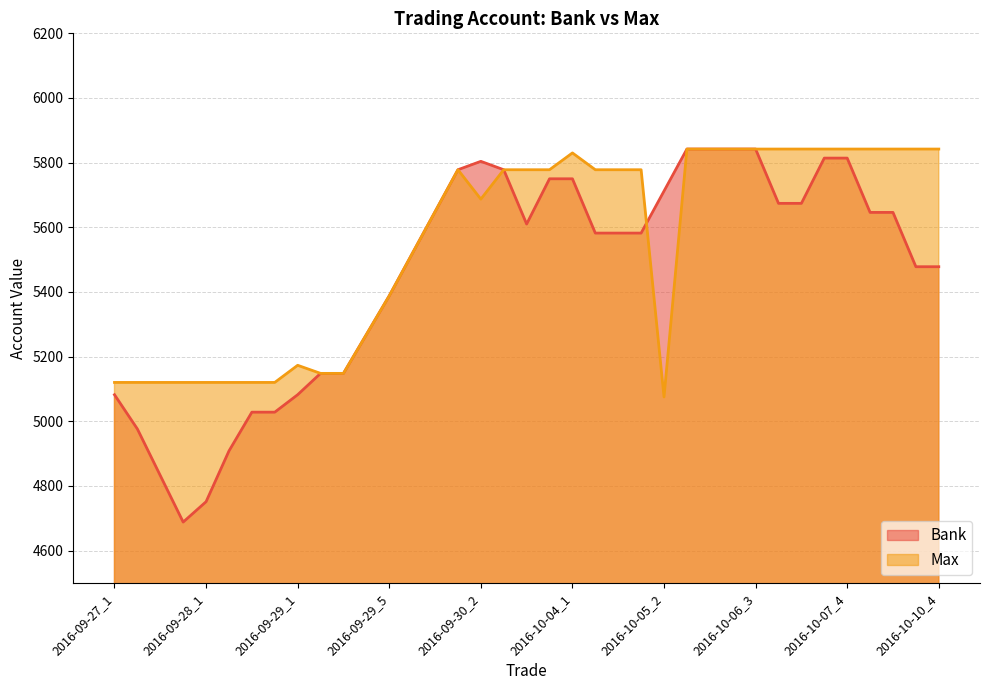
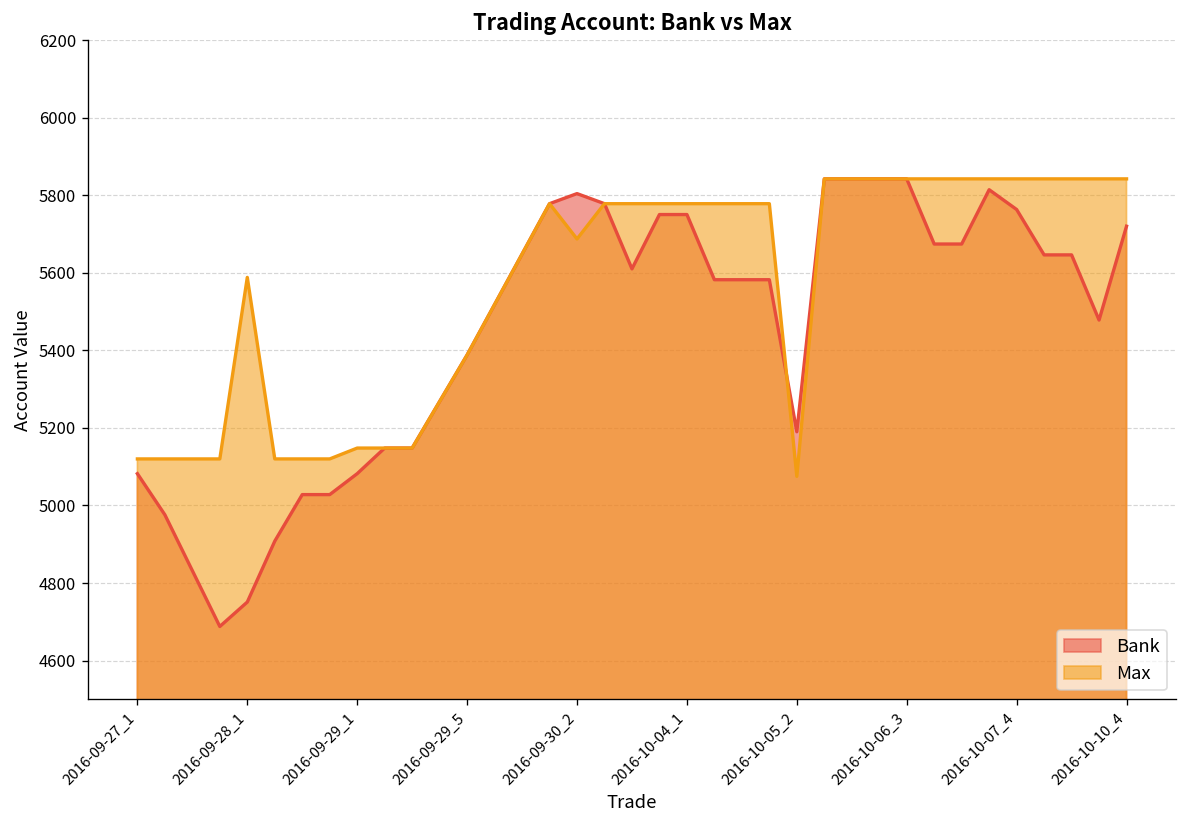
  {
    "Bank": {
      "2016-09-27_1": 5080,
      "2016-09-28_1": 4750,
      "2016-09-29_1": 5080,
      "2016-09-30_2": 5800,
      "2016-10-04_1": 5750,
-     "2016-10-05_2": 5710,
-     "2016-10-07_4": 5810,
-     "2016-10-10_4": 5480
+     "2016-10-05_2": 5190,
+     "2016-10-07_4": 5760,
+     "2016-10-10_4": 5720
    },
    "Max": {
      "2016-09-27_1": 5120,
-     "2016-09-28_1": 5120,
-     "2016-09-29_1": 5170,
+     "2016-09-28_1": 5590,
+     "2016-09-29_1": 5150,
      "2016-09-30_2": 5690,
-     "2016-10-04_1": 5830,
+     "2016-10-04_1": 5780,
      "2016-10-05_2": 5080,
      "2016-10-07_4": 5840,
      "2016-10-10_4": 5840
    }
  }
